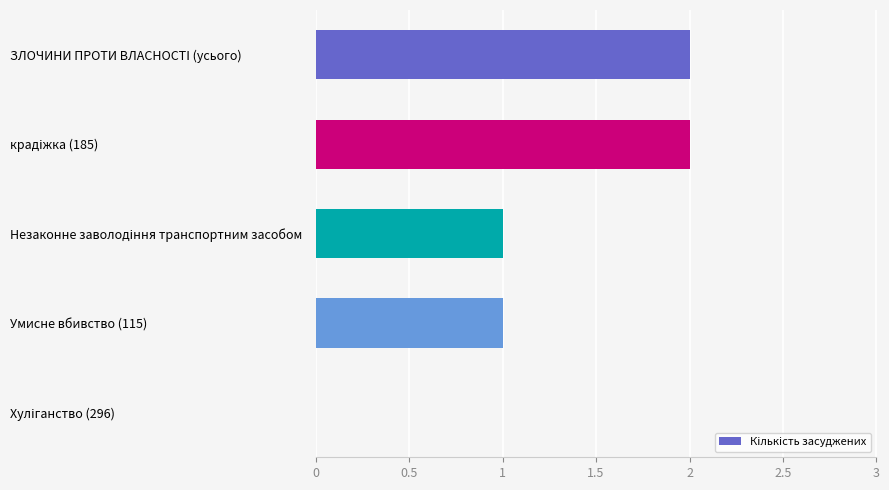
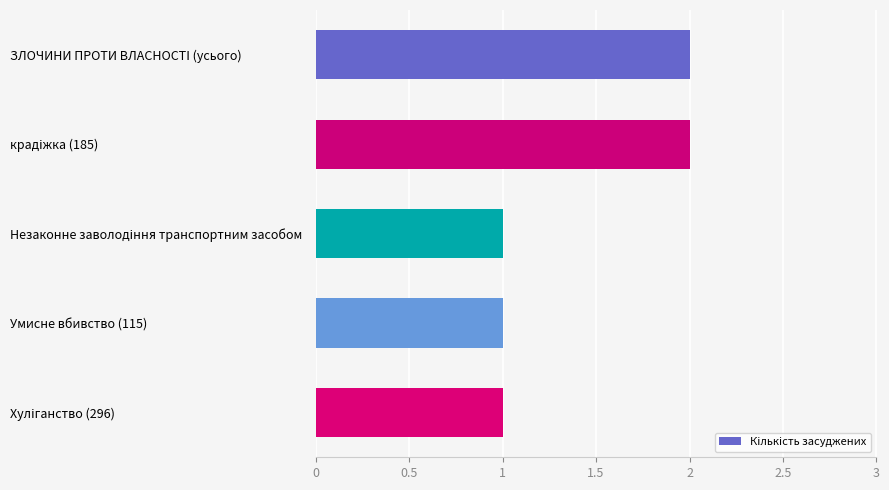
  {
    "ЗЛОЧИНИ ПРОТИ ВЛАСНОСТІ (усього)": 2,
    "крадіжка (185)": 2,
    "Незаконне заволодіння транспортним засобом": 1,
    "Умисне вбивство (115)": 1,
-   "Хуліганство (296)": 0
+   "Хуліганство (296)": 1
  }
